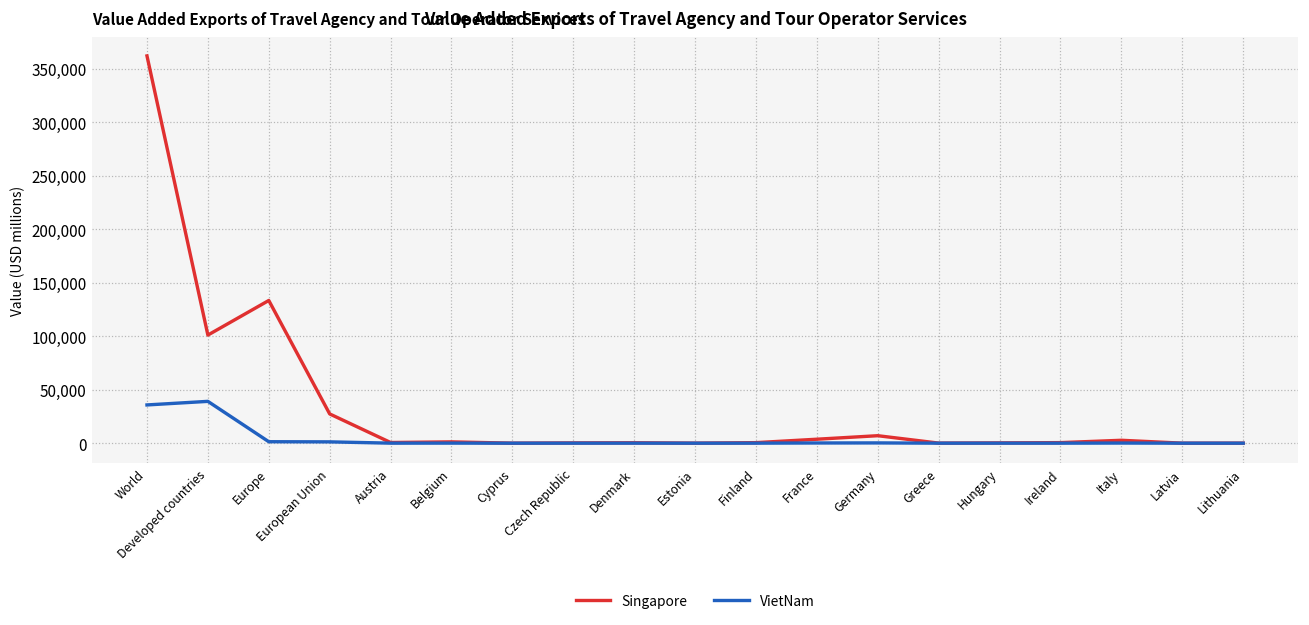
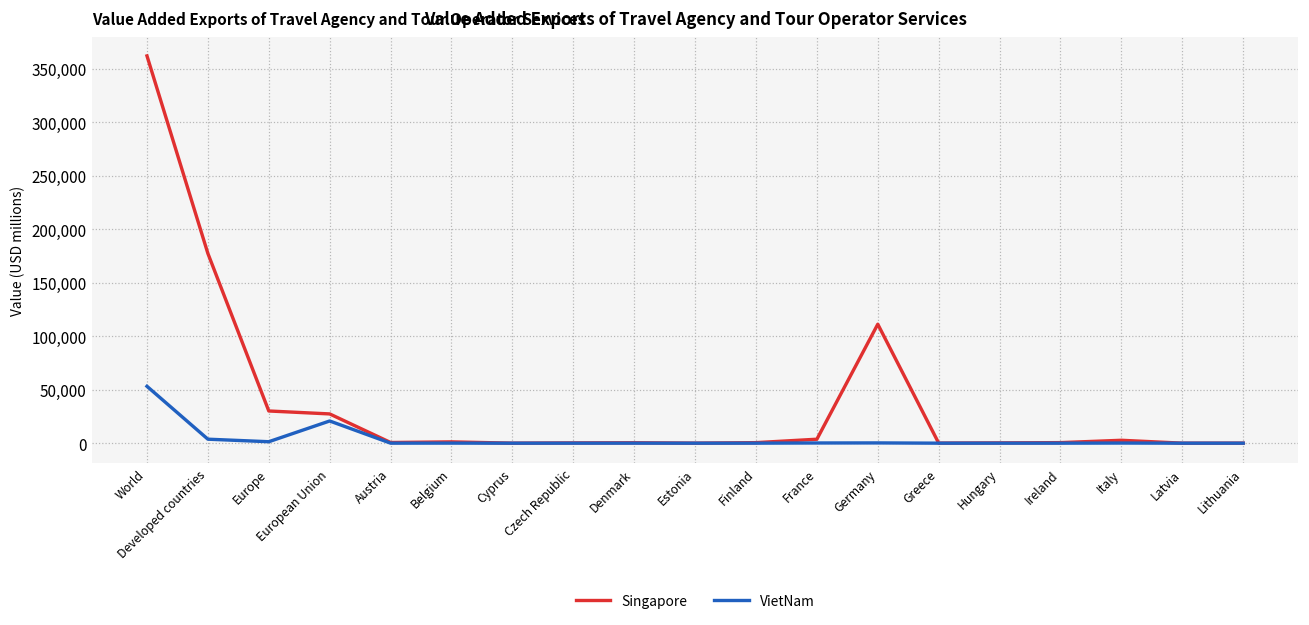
  {
    "Singapore": {
      "World": "360,000",
-     "Developed countries": "100,000",
-     "Europe": "130,000",
+     "Developed countries": "180,000",
+     "Europe": "30,000",
      "European Union": "30,000",
      "France": "0",
-     "Germany": "10,000",
+     "Germany": "110,000",
      "Italy": "0"
    },
    "VietNam": {
-     "World": "40,000",
-     "Developed countries": "40,000",
+     "World": "50,000",
+     "Developed countries": "0",
      "Europe": "0",
-     "European Union": "0",
+     "European Union": "20,000",
      "France": "0",
      "Germany": "0",
      "Italy": "0"
    }
  }
